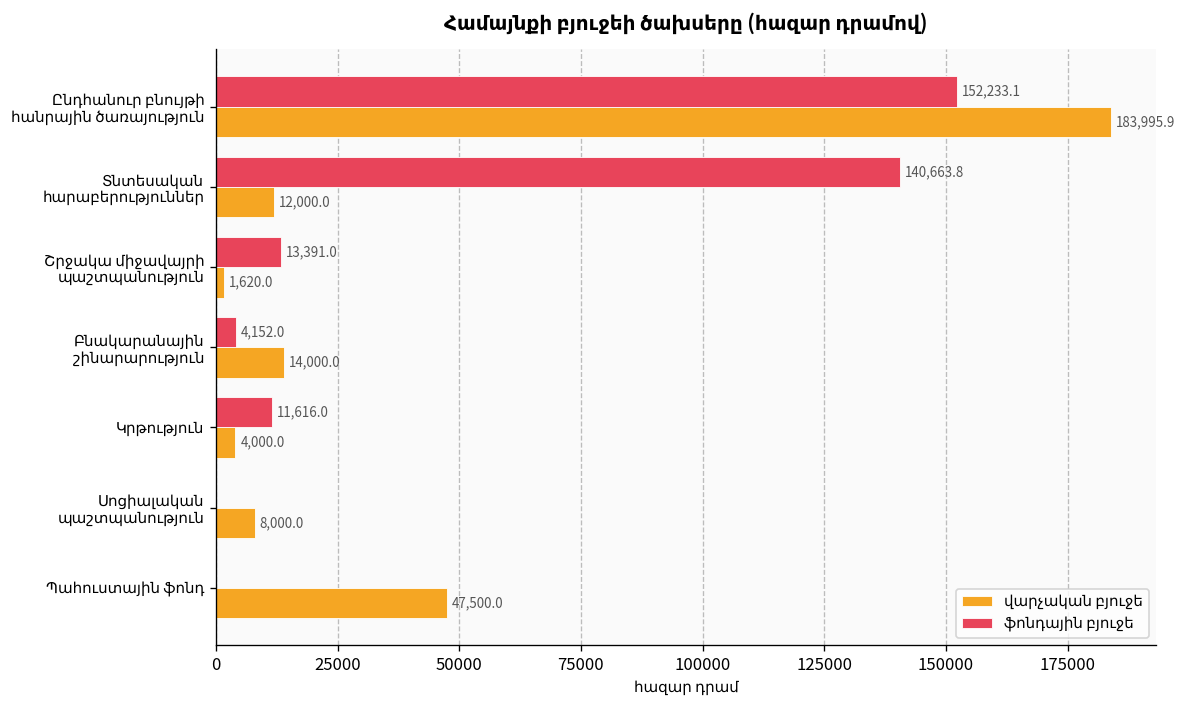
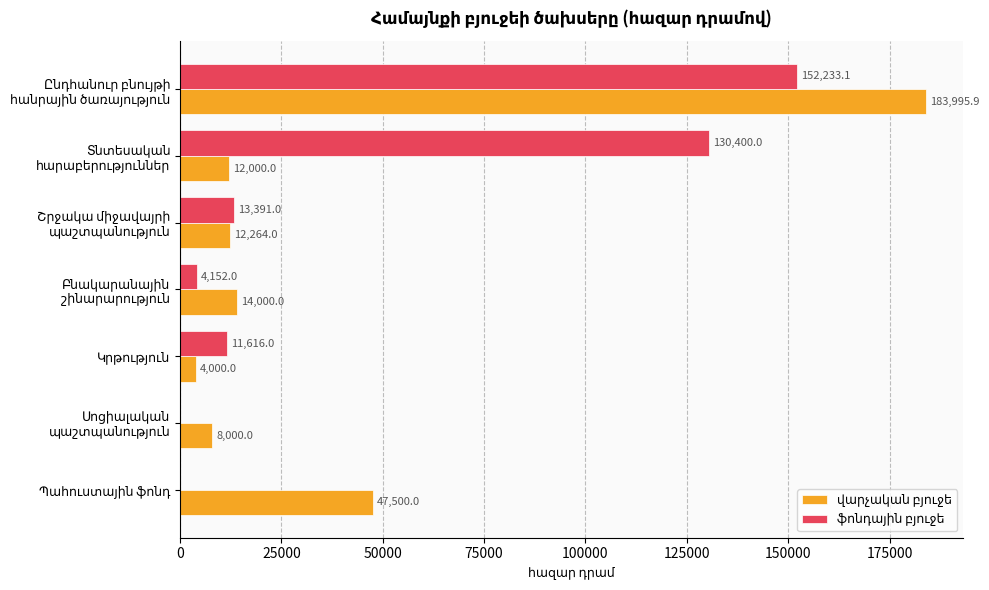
  {
    "վարչական բյուջե": {
      "Ընդհանուր բնույթի հանրային ծառայություն": "183,995.9",
      "Տնտեսական հարաբերություններ": "12,000.0",
-     "Շրջակա միջավայրի պաշտպանություն": "1,620.0",
+     "Շրջակա միջավայրի պաշտպանություն": "12,264.0",
      "Բնակարանային շինարարություն": "14,000.0",
      "Կրթություն": "4,000.0",
      "Սոցիալական պաշտպանություն": "8,000.0",
      "Պահուստային ֆոնդ": "47,500.0"
    },
    "ֆոնդային բյուջե": {
      "Ընդհանուր բնույթի հանրային ծառայություն": "152,233.1",
-     "Տնտեսական հարաբերություններ": "140,663.8",
+     "Տնտեսական հարաբերություններ": "130,400.0",
      "Շրջակա միջավայրի պաշտպանություն": "13,391.0",
      "Բնակարանային շինարարություն": "4,152.0",
      "Կրթություն": "11,616.0"
    }
  }
